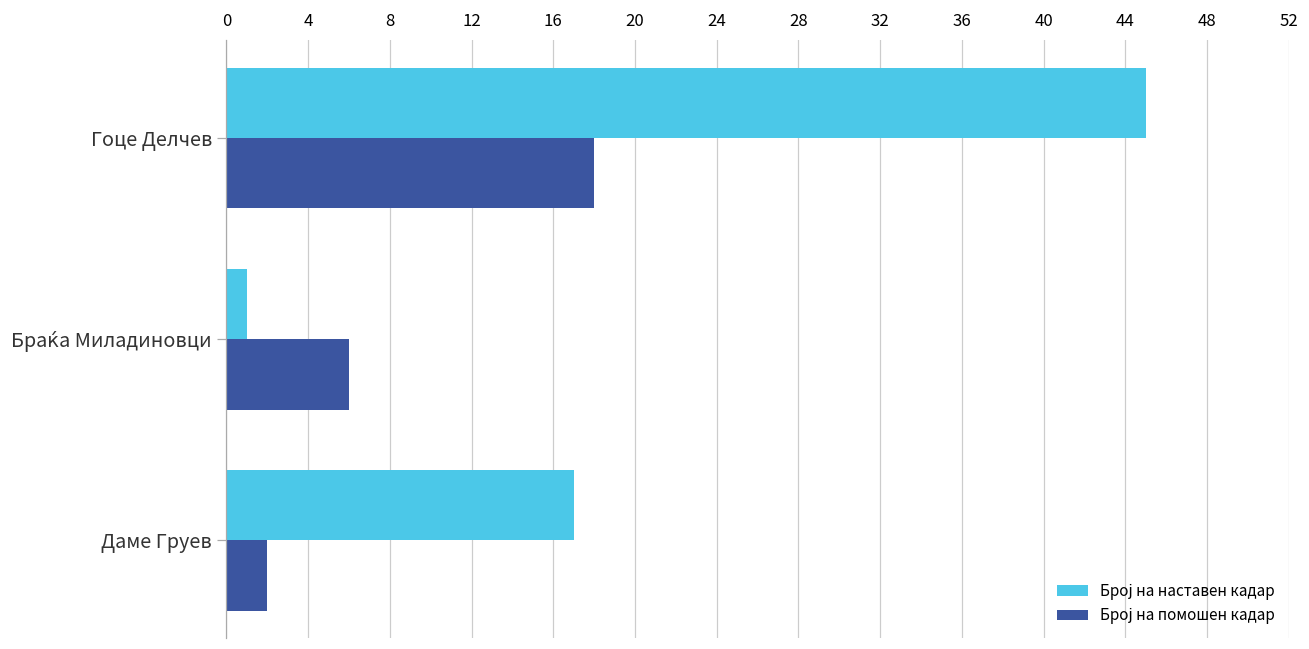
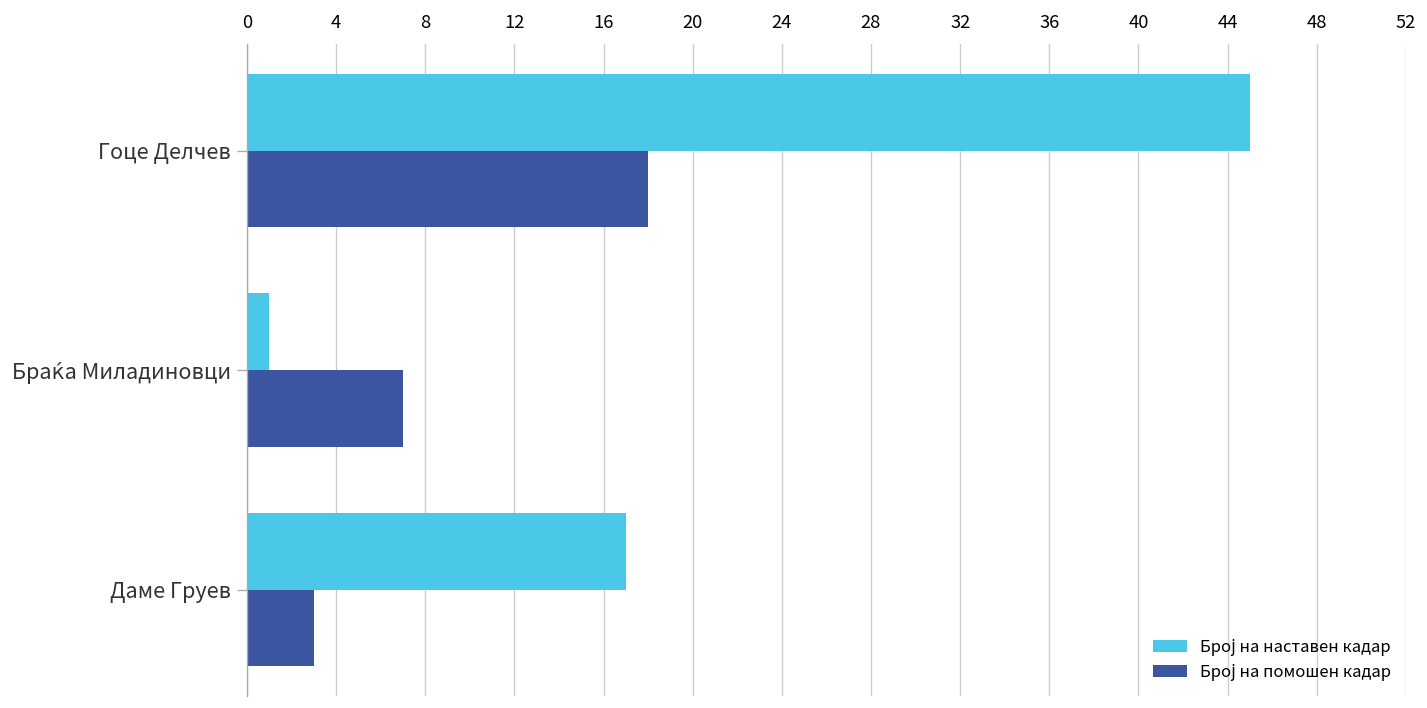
  {
    "Број на наставен кадар": {
      "Гоце Делчев": 45,
      "Браќа Миладиновци": 1,
      "Даме Груев": 17
    },
    "Број на помошен кадар": {
      "Гоце Делчев": 18,
-     "Браќа Миладиновци": 6,
-     "Даме Груев": 2
+     "Браќа Миладиновци": 7,
+     "Даме Груев": 3
    }
  }
